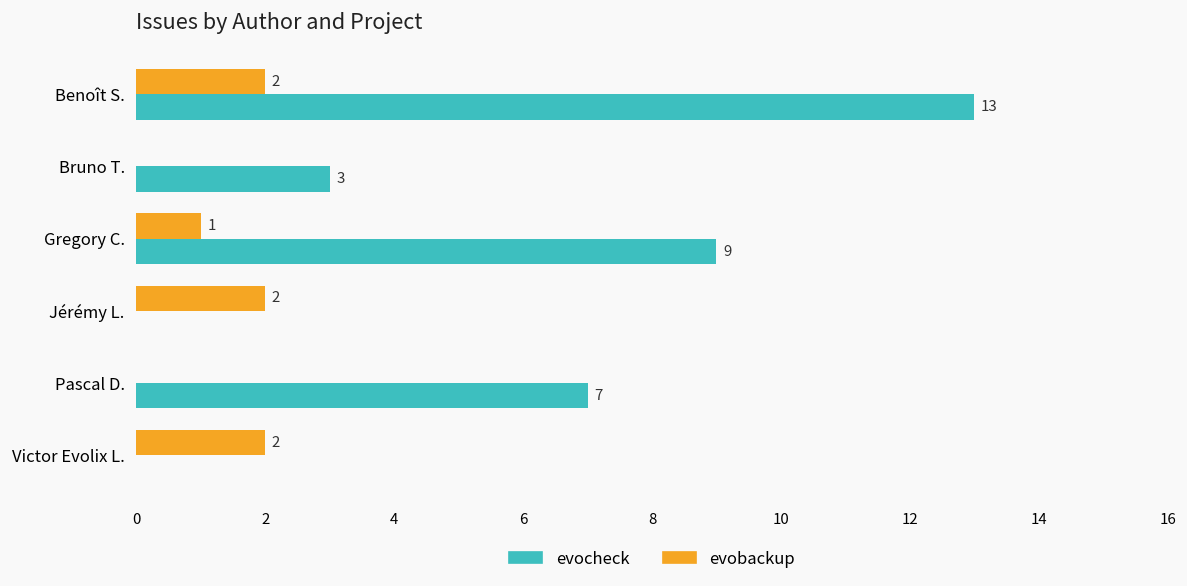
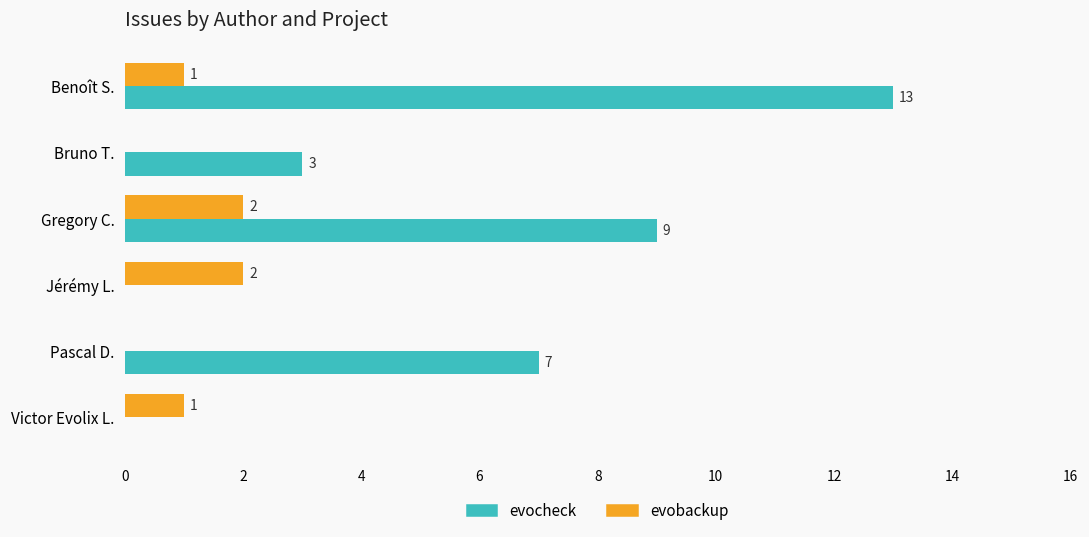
  {
    "evocheck": {
      "Benoît S.": 13,
      "Bruno T.": 3,
      "Gregory C.": 9,
      "Pascal D.": 7
    },
    "evobackup": {
-     "Benoît S.": 2,
-     "Gregory C.": 1,
+     "Benoît S.": 1,
+     "Gregory C.": 2,
      "Jérémy L.": 2,
-     "Victor Evolix L.": 2
+     "Victor Evolix L.": 1
    }
  }
